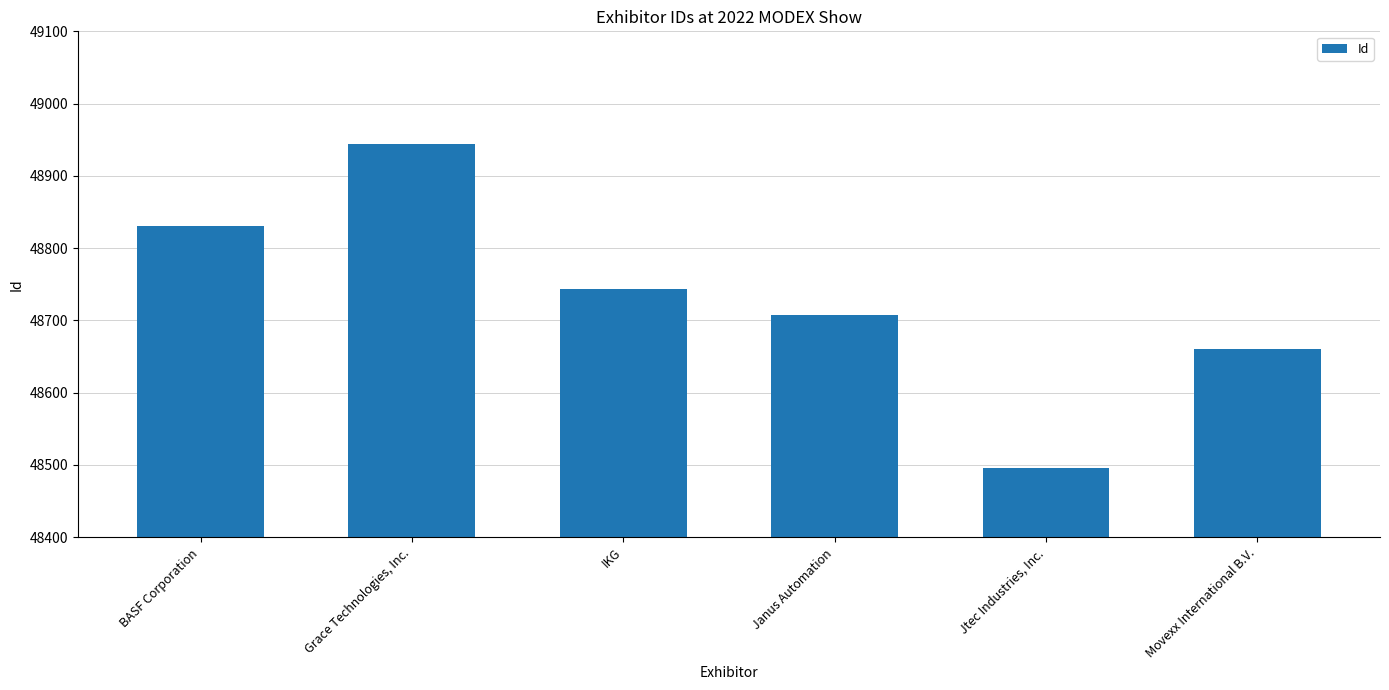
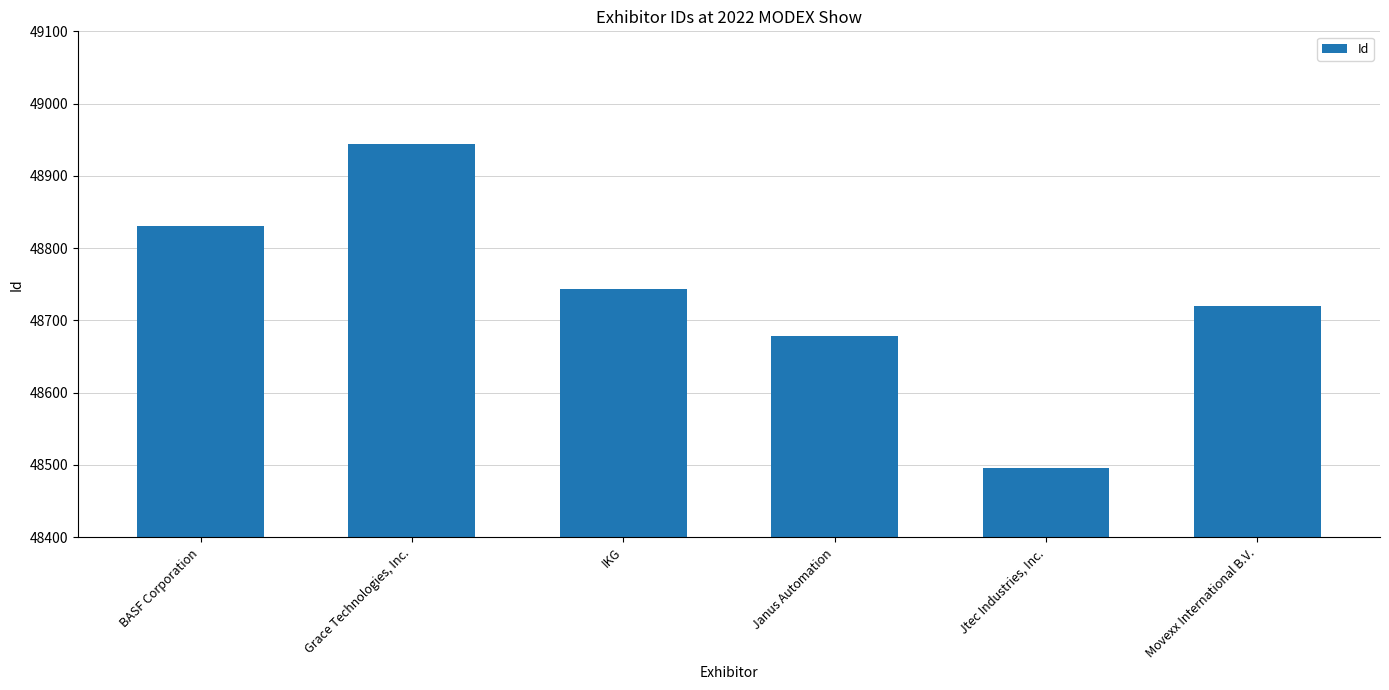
  {
    "BASF Corporation": 48830,
    "Grace Technologies, Inc.": 48940,
    "IKG": 48740,
-   "Janus Automation": 48710,
+   "Janus Automation": 48680,
    "Jtec Industries, Inc.": 48500,
-   "Movexx International B.V.": 48660
+   "Movexx International B.V.": 48720
  }
